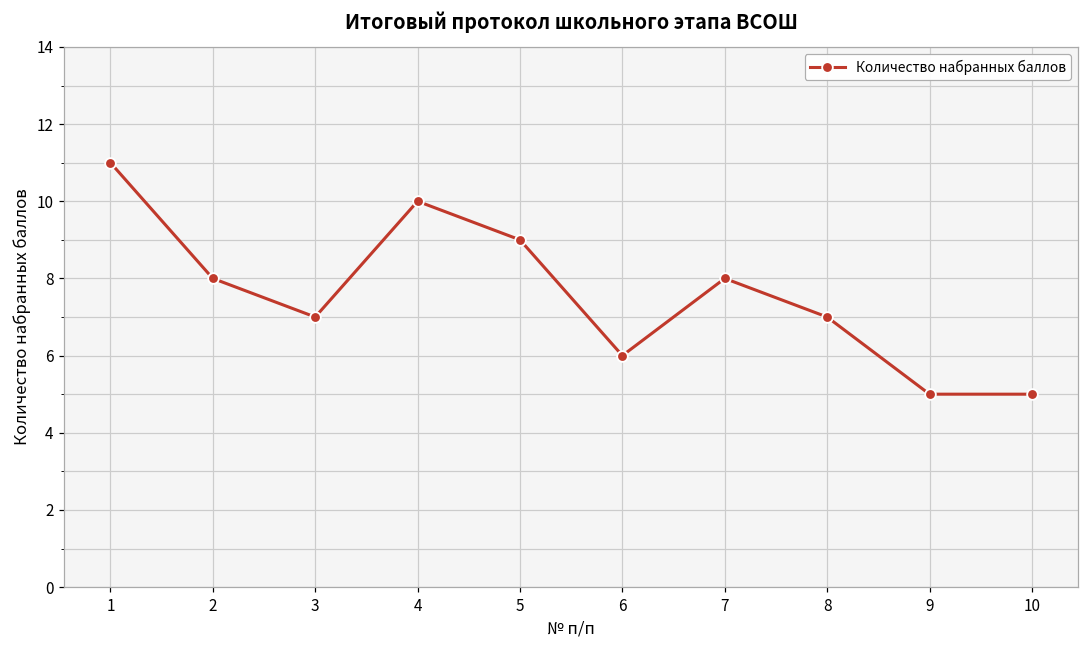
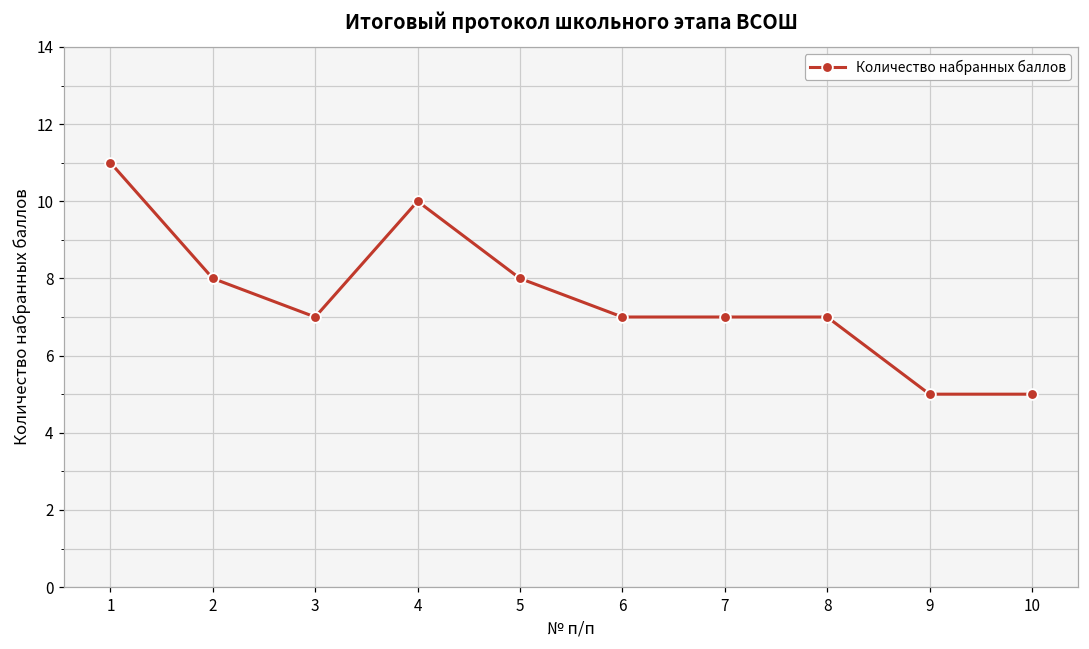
  {
    "1": 11,
    "2": 8,
    "3": 7,
    "4": 10,
-   "5": 9,
-   "6": 6,
-   "7": 8,
+   "5": 8,
+   "6": 7,
+   "7": 7,
    "8": 7,
    "9": 5,
    "10": 5
  }
